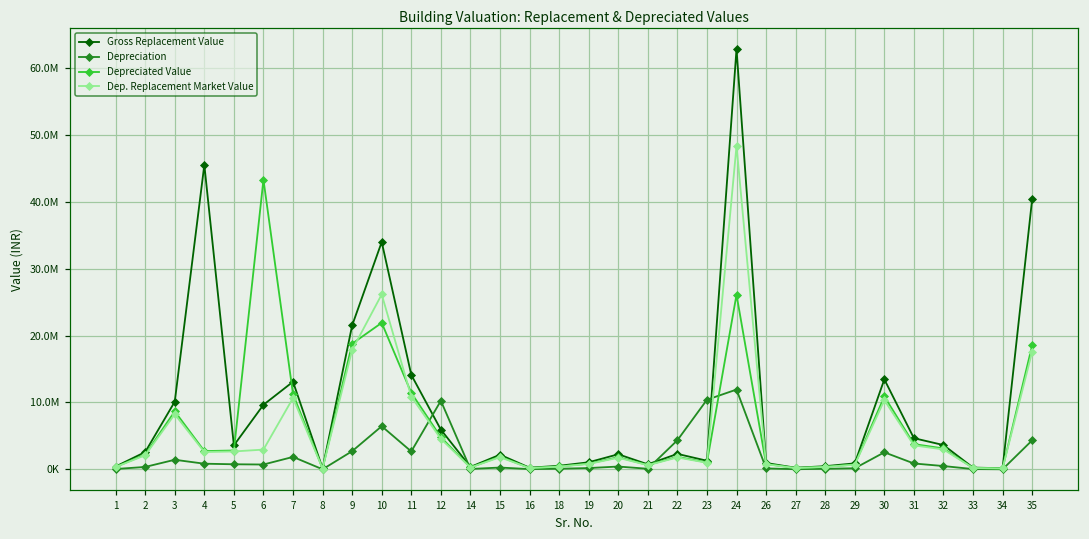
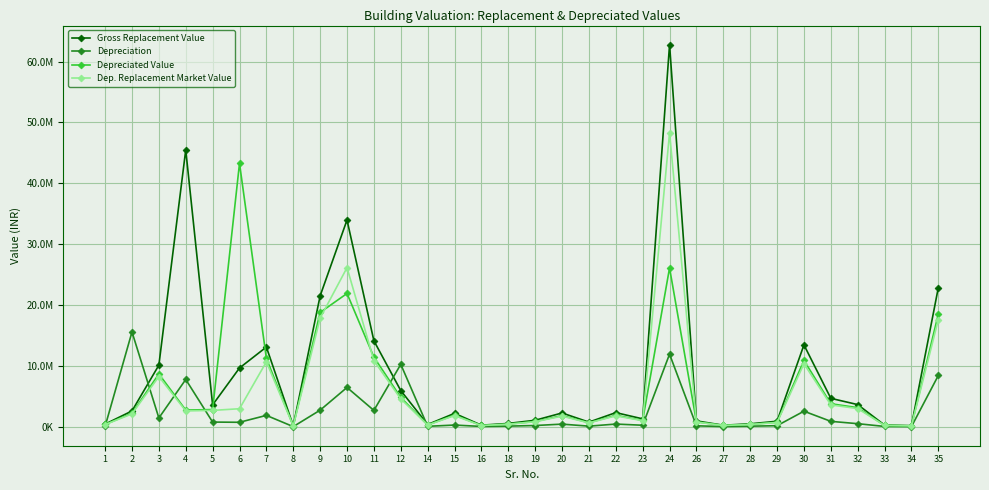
  {
    "Gross Replacement Value": {
      "3": 10000000,
      "4": 45000000,
      "5": 4000000,
      "6": 10000000,
      "7": 13000000,
      "9": 22000000,
      "10": 34000000,
      "11": 14000000,
      "12": 6000000,
      "20": 2000000,
      "22": 2000000,
      "24": 63000000,
      "30": 13000000,
      "31": 5000000,
      "32": 4000000,
-     "35": 40000000
+     "35": 23000000
    },
    "Depreciation": {
-     "2": 0,
+     "2": 16000000,
      "3": 1000000,
-     "4": 1000000,
+     "4": 8000000,
      "5": 1000000,
      "6": 1000000,
      "7": 2000000,
      "9": 3000000,
      "10": 6000000,
      "11": 3000000,
      "12": 10000000,
      "15": 0,
      "19": 0,
      "20": 0,
      "21": 0,
-     "22": 4000000,
-     "23": 10000000,
+     "22": 0,
+     "23": 0,
      "24": 12000000,
      "26": 0,
      "29": 0,
      "30": 3000000,
      "31": 1000000,
      "32": 1000000,
-     "35": 4000000
+     "35": 8000000
    },
    "Depreciated Value": {
      "3": 9000000,
      "6": 43000000,
      "7": 11000000,
      "9": 19000000,
      "10": 22000000,
      "11": 11000000,
      "24": 26000000,
      "30": 11000000,
      "35": 19000000
    },
    "Dep. Replacement Market Value": {
      "3": 8000000,
      "6": 3000000,
      "7": 11000000,
      "9": 18000000,
      "10": 26000000,
      "11": 11000000,
      "24": 48000000,
      "30": 10000000,
      "35": 18000000
    }
  }
